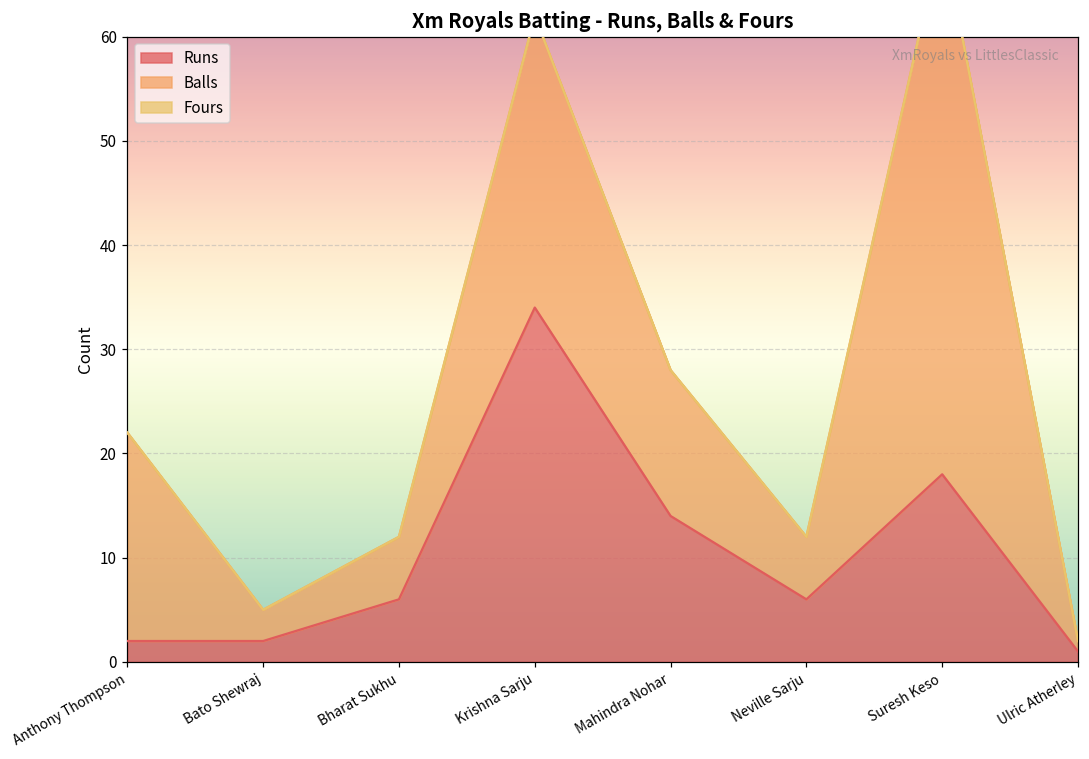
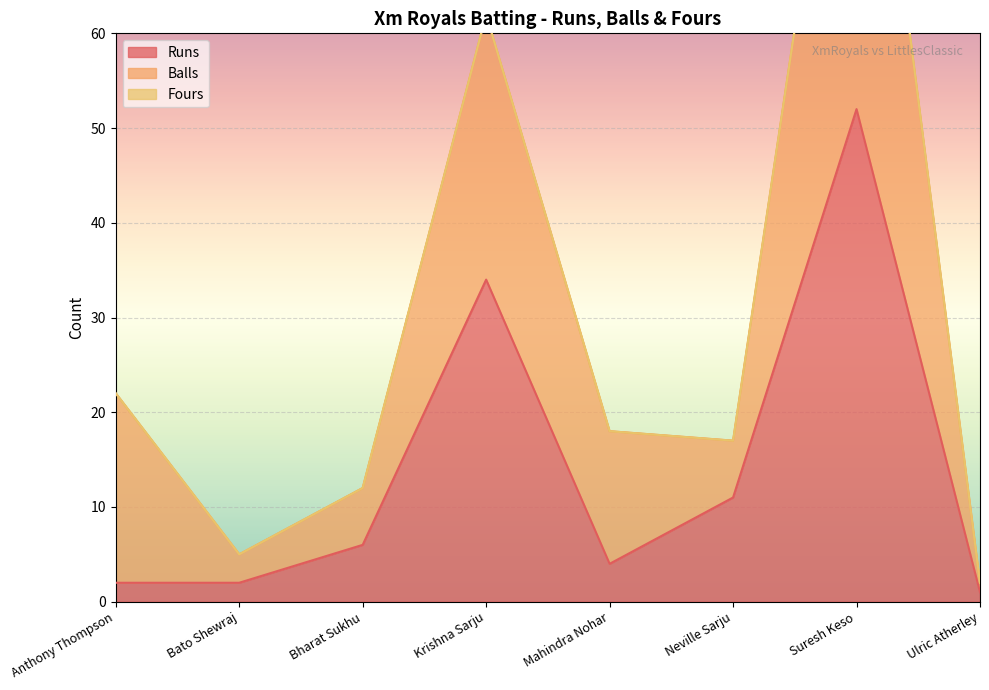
  {
    "Runs": {
      "Anthony Thompson": 2,
      "Bato Shewraj": 2,
      "Bharat Sukhu": 6,
      "Krishna Sarju": 34,
-     "Mahindra Nohar": 14,
-     "Neville Sarju": 6,
-     "Suresh Keso": 18,
+     "Mahindra Nohar": 4,
+     "Neville Sarju": 11,
+     "Suresh Keso": 52,
      "Ulric Atherley": 1
    }
  }
